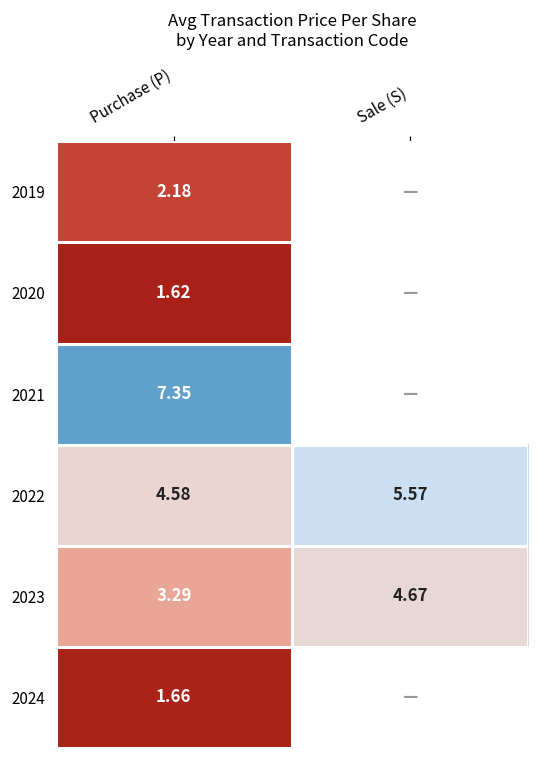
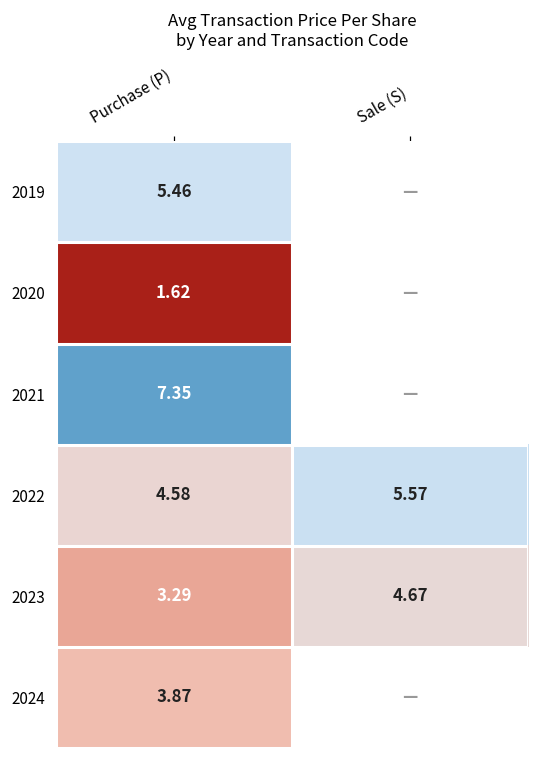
  {
    "2019": {
-     "Purchase (P)": 2.18
+     "Purchase (P)": 5.46
    },
    "2020": {
      "Purchase (P)": 1.62
    },
    "2021": {
      "Purchase (P)": 7.35
    },
    "2022": {
      "Purchase (P)": 4.58,
      "Sale (S)": 5.57
    },
    "2023": {
      "Purchase (P)": 3.29,
      "Sale (S)": 4.67
    },
    "2024": {
-     "Purchase (P)": 1.66
+     "Purchase (P)": 3.87
    }
  }
